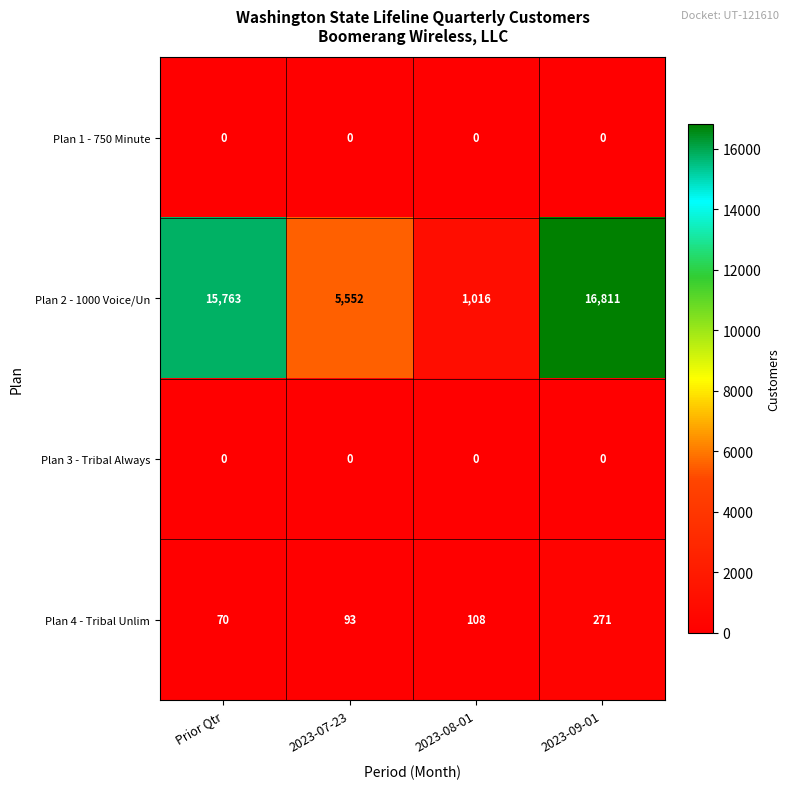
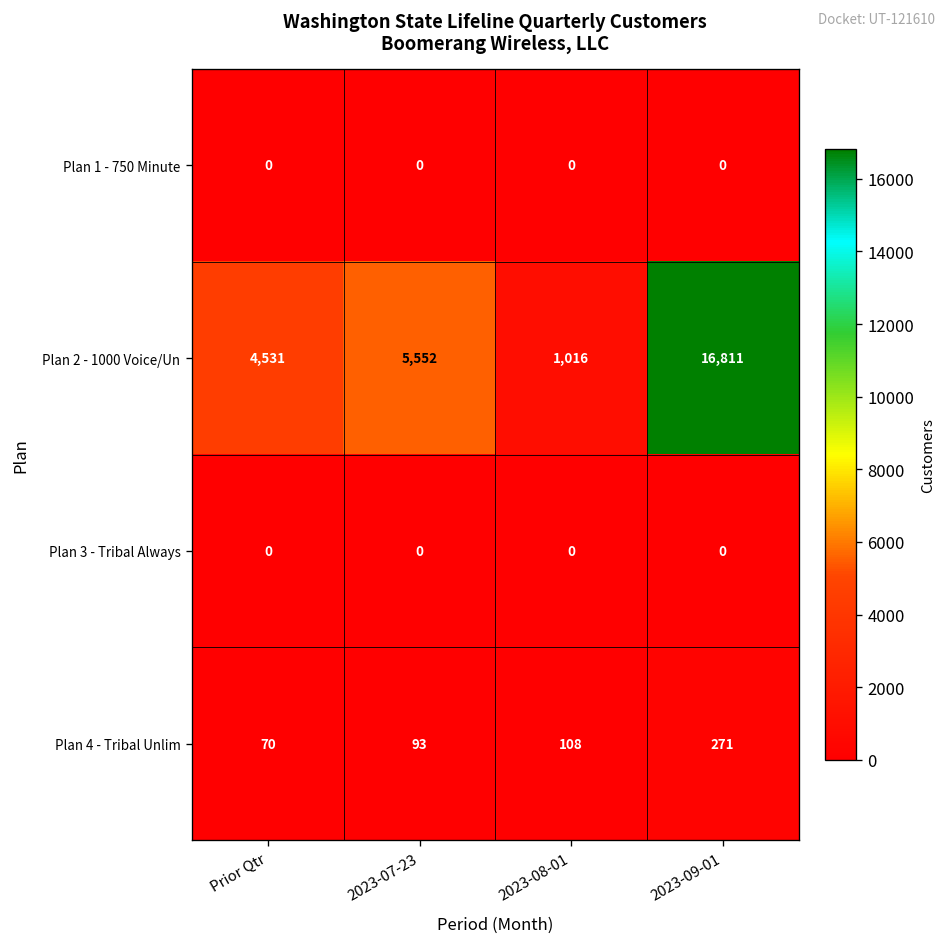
  {
    "Plan 1 - 750 Minute": {
      "Prior Qtr": "0",
      "2023-07-23": "0",
      "2023-08-01": "0",
      "2023-09-01": "0"
    },
    "Plan 2 - 1000 Voice/Un": {
-     "Prior Qtr": "15,763",
+     "Prior Qtr": "4,531",
      "2023-07-23": "5,552",
      "2023-08-01": "1,016",
      "2023-09-01": "16,811"
    },
    "Plan 3 - Tribal Always": {
      "Prior Qtr": "0",
      "2023-07-23": "0",
      "2023-08-01": "0",
      "2023-09-01": "0"
    },
    "Plan 4 - Tribal Unlim": {
      "Prior Qtr": "70",
      "2023-07-23": "93",
      "2023-08-01": "108",
      "2023-09-01": "271"
    }
  }
